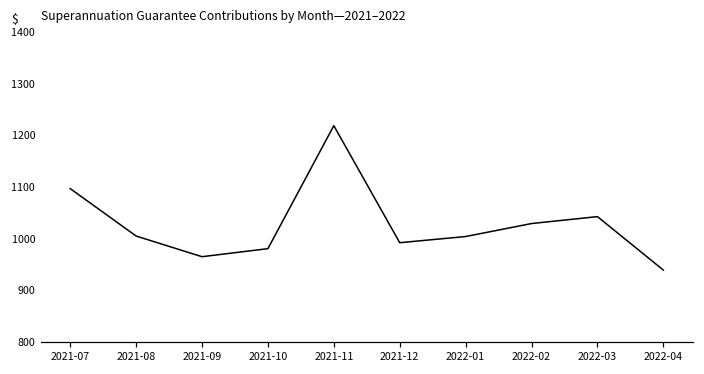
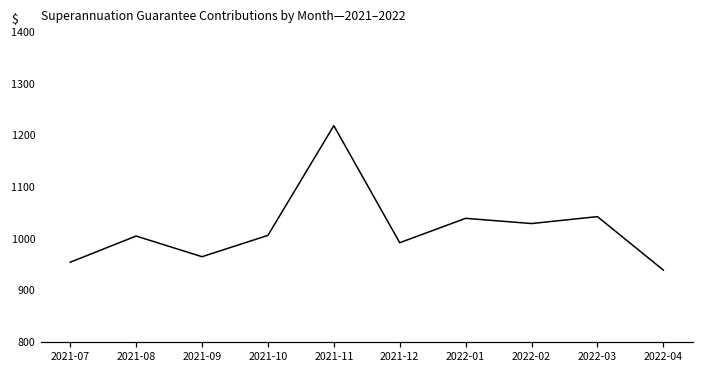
  {
-   "2021-07": 1100,
+   "2021-07": 950,
    "2021-08": 1010,
    "2021-09": 970,
-   "2021-10": 980,
+   "2021-10": 1010,
    "2021-11": 1220,
    "2021-12": 990,
-   "2022-01": 1000,
+   "2022-01": 1040,
    "2022-02": 1030,
    "2022-03": 1040,
    "2022-04": 940
  }
